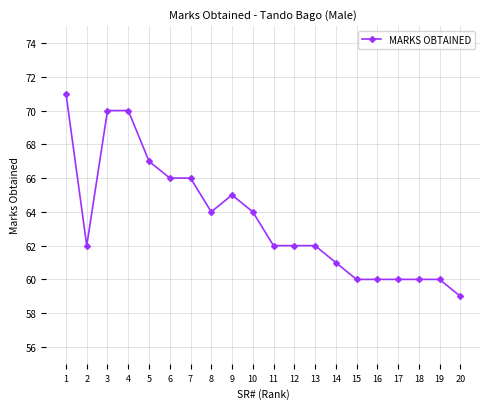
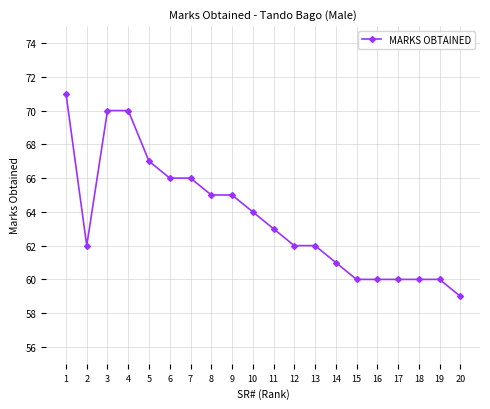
  {
    "1": 71,
    "2": 62,
    "3": 70,
    "4": 70,
    "5": 67,
    "6": 66,
    "7": 66,
-   "8": 64,
+   "8": 65,
    "9": 65,
    "10": 64,
-   "11": 62,
+   "11": 63,
    "12": 62,
    "13": 62,
    "14": 61,
    "15": 60,
    "16": 60,
    "17": 60,
    "18": 60,
    "19": 60,
    "20": 59
  }
